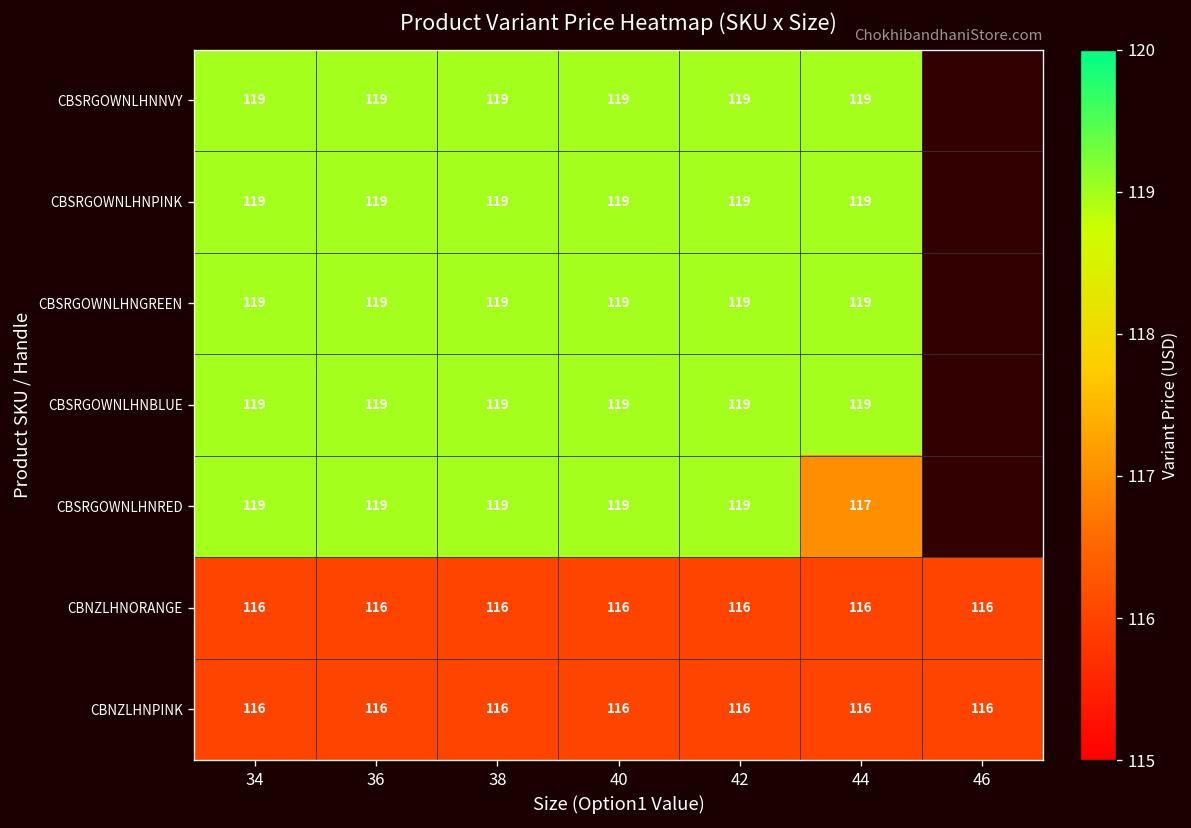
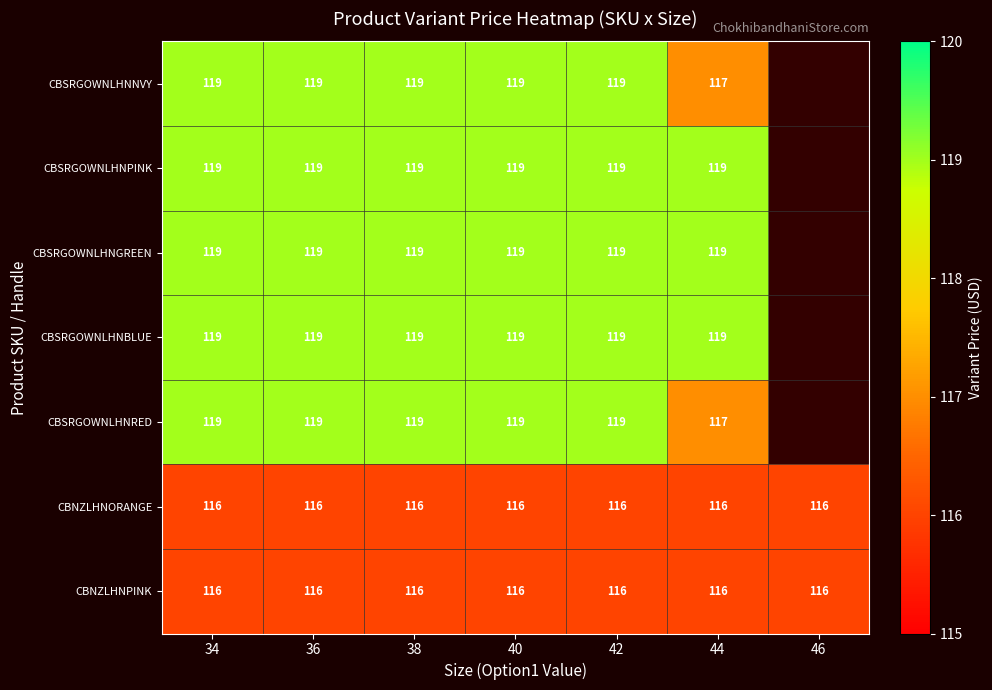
  {
    "CBSRGOWNLHNNVY": {
      "34": 119,
      "36": 119,
      "38": 119,
      "40": 119,
      "42": 119,
-     "44": 119
+     "44": 117
    },
    "CBSRGOWNLHNPINK": {
      "34": 119,
      "36": 119,
      "38": 119,
      "40": 119,
      "42": 119,
      "44": 119
    },
    "CBSRGOWNLHNGREEN": {
      "34": 119,
      "36": 119,
      "38": 119,
      "40": 119,
      "42": 119,
      "44": 119
    },
    "CBSRGOWNLHNBLUE": {
      "34": 119,
      "36": 119,
      "38": 119,
      "40": 119,
      "42": 119,
      "44": 119
    },
    "CBSRGOWNLHNRED": {
      "34": 119,
      "36": 119,
      "38": 119,
      "40": 119,
      "42": 119,
      "44": 117
    },
    "CBNZLHNORANGE": {
      "34": 116,
      "36": 116,
      "38": 116,
      "40": 116,
      "42": 116,
      "44": 116,
      "46": 116
    },
    "CBNZLHNPINK": {
      "34": 116,
      "36": 116,
      "38": 116,
      "40": 116,
      "42": 116,
      "44": 116,
      "46": 116
    }
  }
